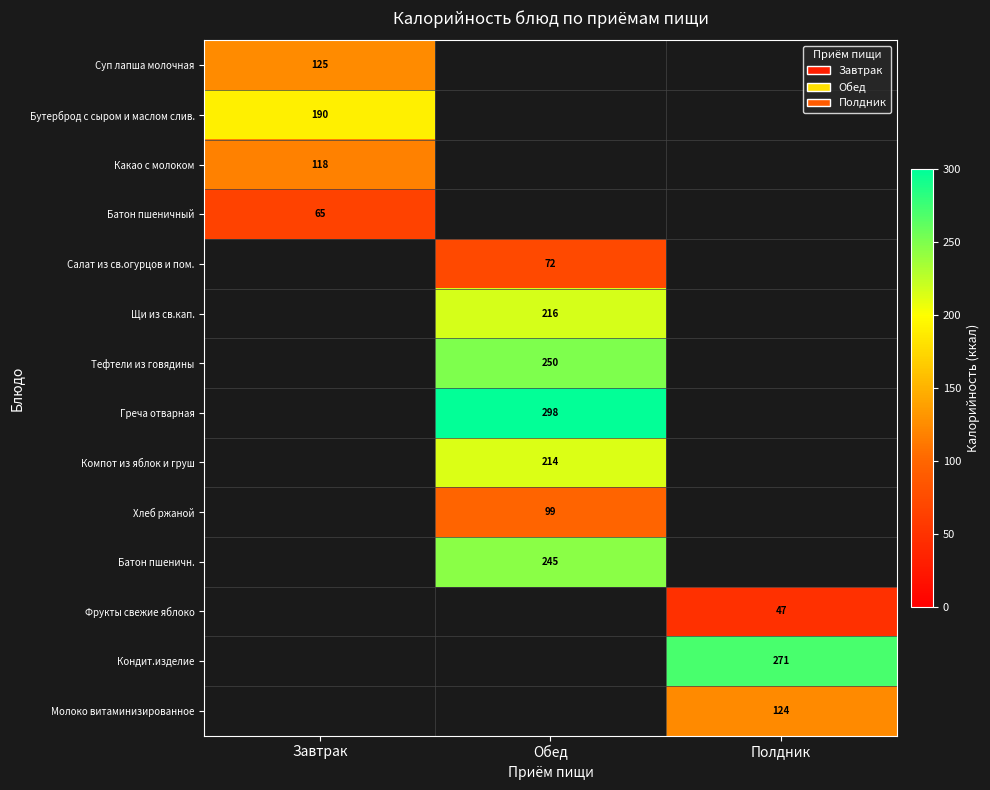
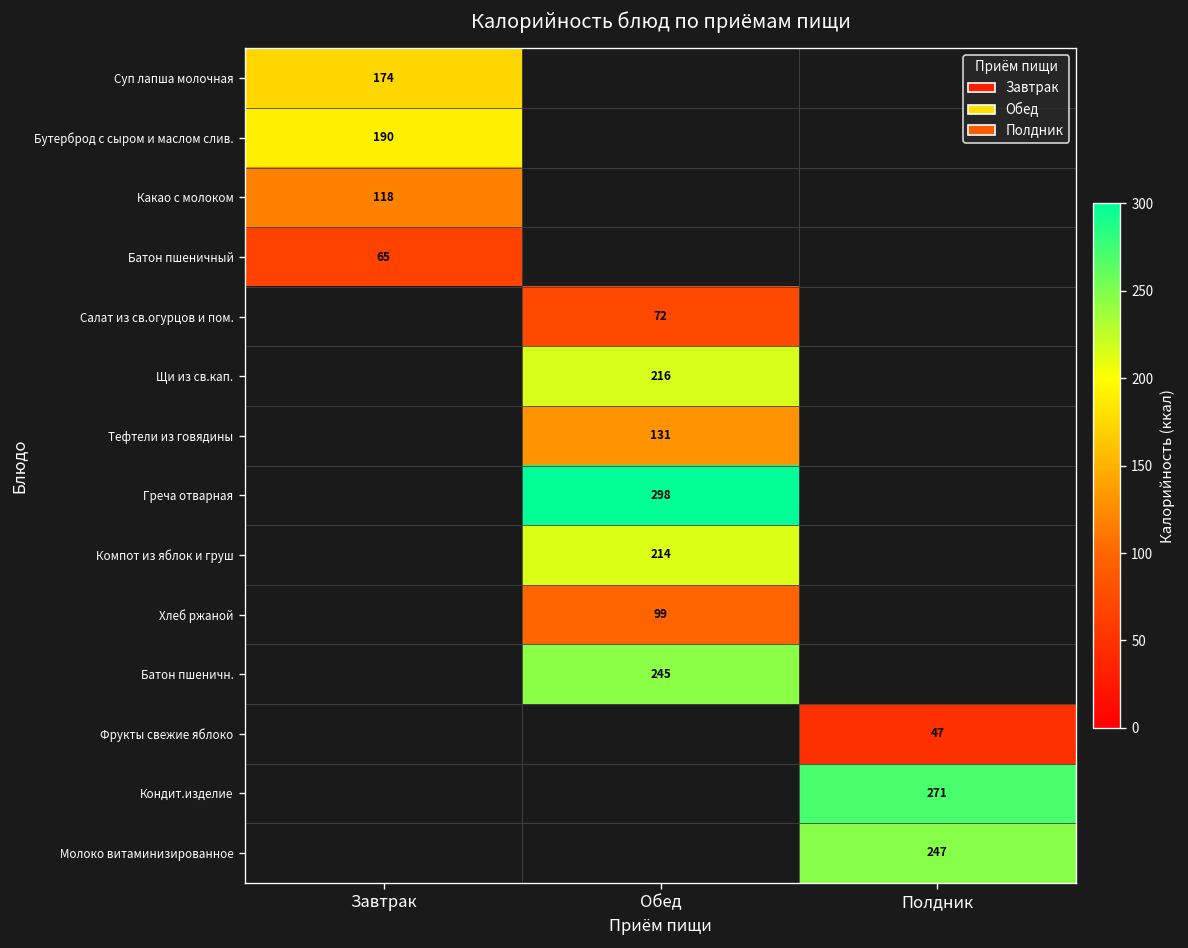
  {
    "Суп лапша молочная": {
-     "Завтрак": 125
+     "Завтрак": 174
    },
    "Бутерброд с сыром и маслом слив.": {
      "Завтрак": 190
    },
    "Какао с молоком": {
      "Завтрак": 118
    },
    "Батон пшеничный": {
      "Завтрак": 65
    },
    "Салат из св.огурцов и пом.": {
      "Обед": 72
    },
    "Щи из св.кап.": {
      "Обед": 216
    },
    "Тефтели из говядины": {
-     "Обед": 250
+     "Обед": 131
    },
    "Греча отварная": {
      "Обед": 298
    },
    "Компот из яблок и груш": {
      "Обед": 214
    },
    "Хлеб ржаной": {
      "Обед": 99
    },
    "Батон пшеничн.": {
      "Обед": 245
    },
    "Фрукты свежие яблоко": {
      "Полдник": 47
    },
    "Кондит.изделие": {
      "Полдник": 271
    },
    "Молоко витаминизированное": {
-     "Полдник": 124
+     "Полдник": 247
    }
  }
